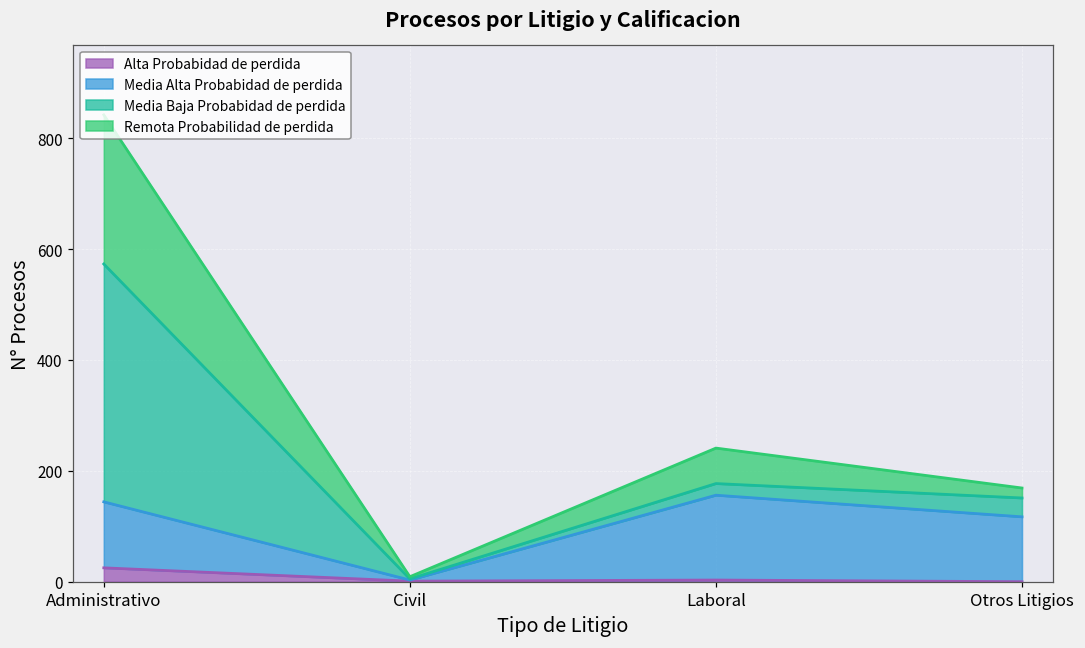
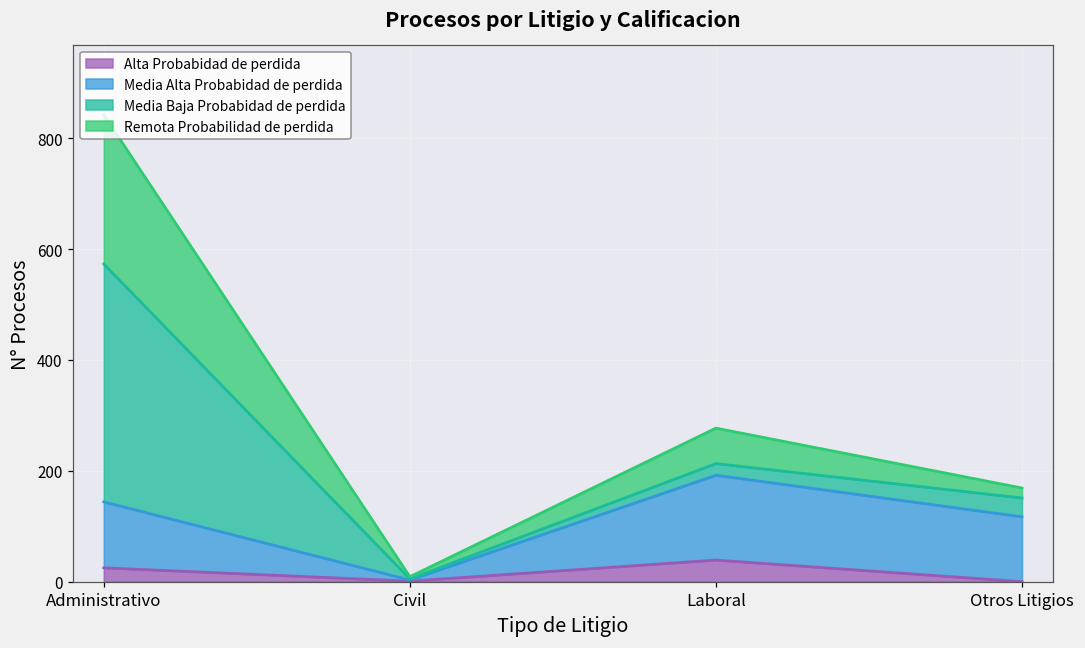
  {
    "Alta Probabidad de perdida": {
      "Administrativo": 30,
-     "Laboral": 0,
+     "Laboral": 40,
      "Otros Litigios": 0
    },
    "Media Alta Probabidad de perdida": {
      "Administrativo": 120,
      "Laboral": 150,
      "Otros Litigios": 120
    }
  }
